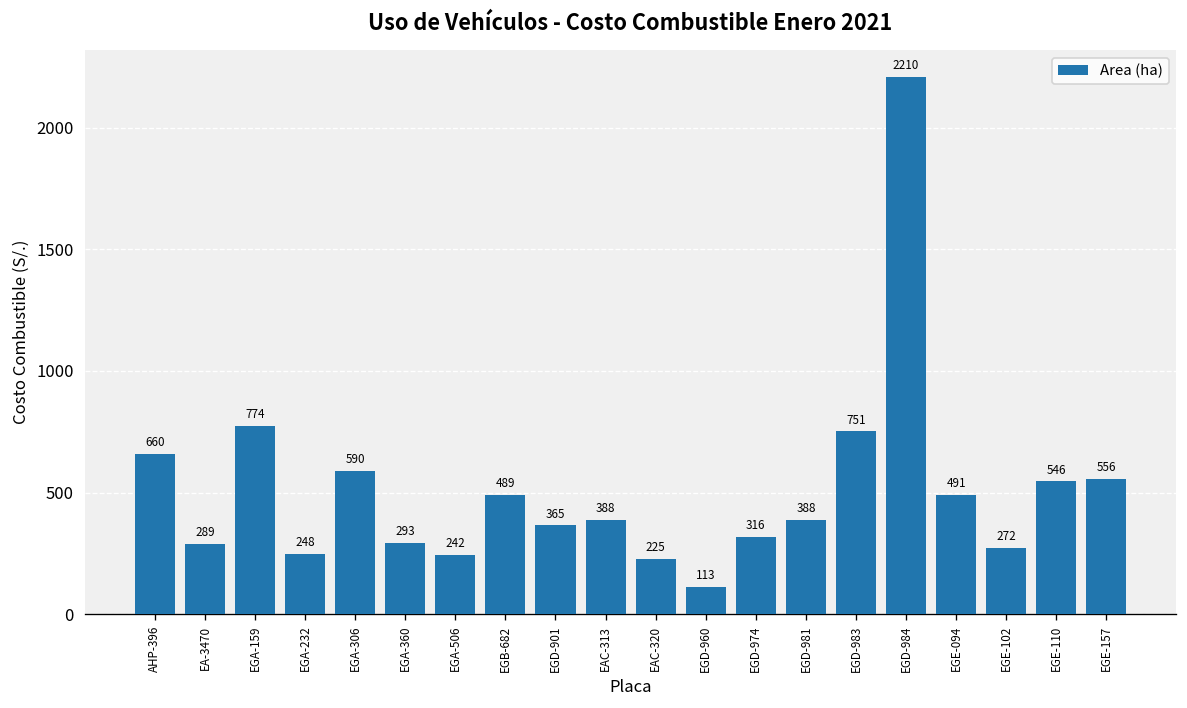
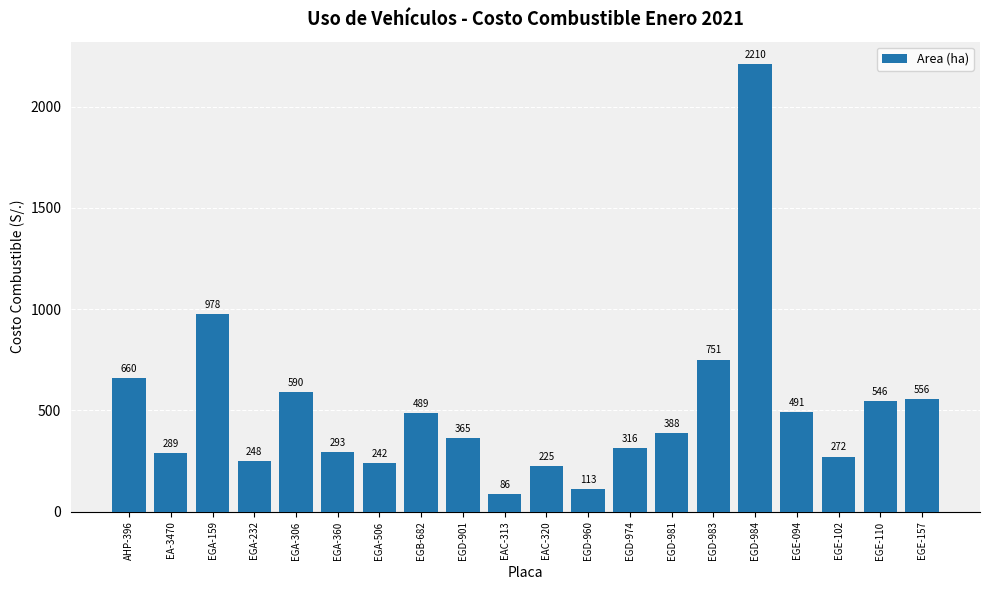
  {
    "AHP-396": 660,
    "EA-3470": 289,
-   "EGA-159": 774,
+   "EGA-159": 978,
    "EGA-232": 248,
    "EGA-306": 590,
    "EGA-360": 293,
    "EGA-506": 242,
    "EGB-682": 489,
    "EGD-901": 365,
-   "EAC-313": 388,
+   "EAC-313": 86,
    "EAC-320": 225,
    "EGD-960": 113,
    "EGD-974": 316,
    "EGD-981": 388,
    "EGD-983": 751,
    "EGD-984": 2210,
    "EGE-094": 491,
    "EGE-102": 272,
    "EGE-110": 546,
    "EGE-157": 556
  }
